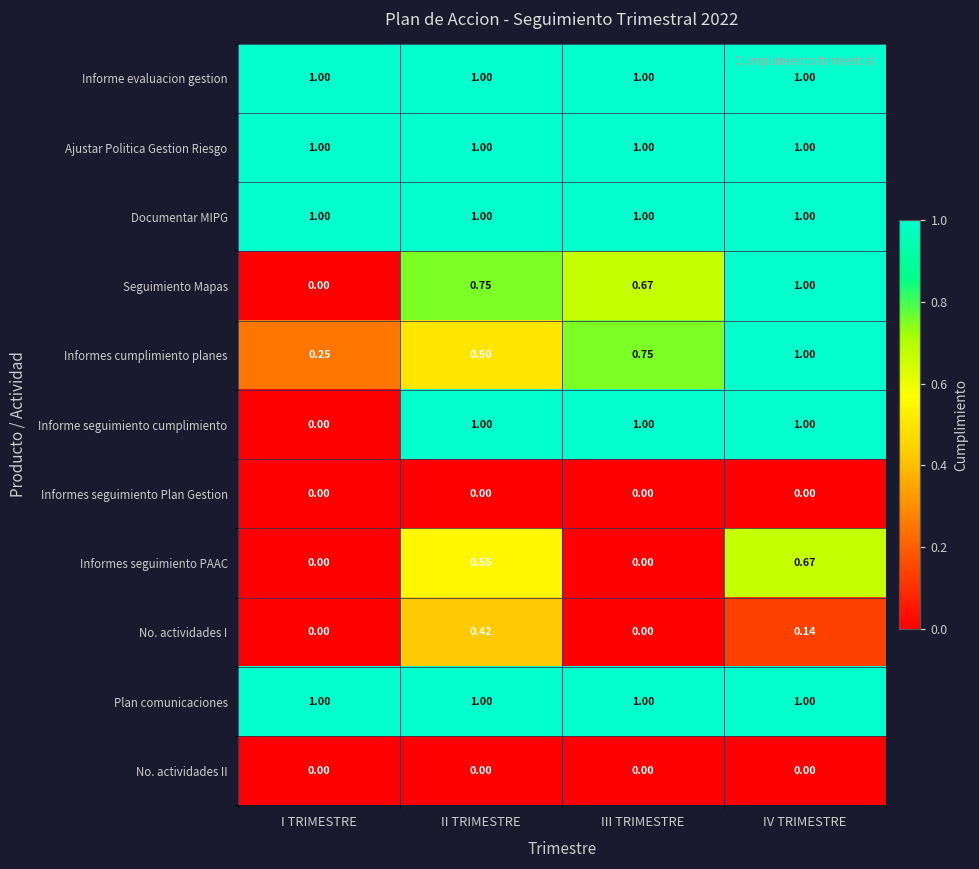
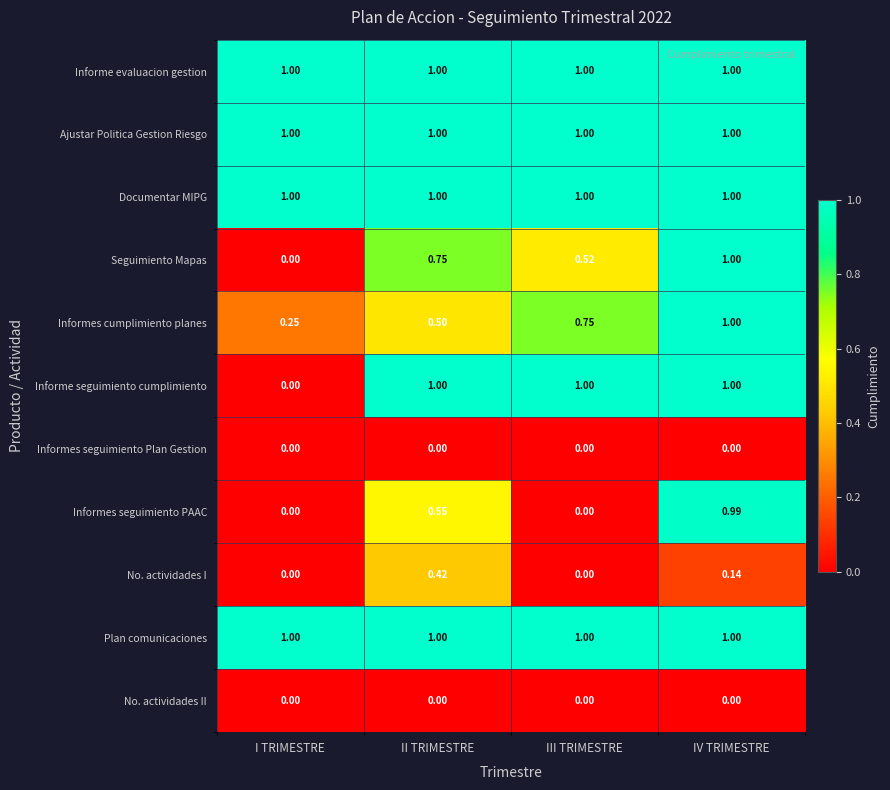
  {
    "Informe evaluacion gestion": {
      "I TRIMESTRE": 1.00,
      "II TRIMESTRE": 1.00,
      "III TRIMESTRE": 1.00,
      "IV TRIMESTRE": 1.00
    },
    "Ajustar Politica Gestion Riesgo": {
      "I TRIMESTRE": 1.00,
      "II TRIMESTRE": 1.00,
      "III TRIMESTRE": 1.00,
      "IV TRIMESTRE": 1.00
    },
    "Documentar MIPG": {
      "I TRIMESTRE": 1.00,
      "II TRIMESTRE": 1.00,
      "III TRIMESTRE": 1.00,
      "IV TRIMESTRE": 1.00
    },
    "Seguimiento Mapas": {
      "I TRIMESTRE": 0.00,
      "II TRIMESTRE": 0.75,
-     "III TRIMESTRE": 0.67,
+     "III TRIMESTRE": 0.52,
      "IV TRIMESTRE": 1.00
    },
    "Informes cumplimiento planes": {
      "I TRIMESTRE": 0.25,
      "II TRIMESTRE": 0.50,
      "III TRIMESTRE": 0.75,
      "IV TRIMESTRE": 1.00
    },
    "Informe seguimiento cumplimiento": {
      "I TRIMESTRE": 0.00,
      "II TRIMESTRE": 1.00,
      "III TRIMESTRE": 1.00,
      "IV TRIMESTRE": 1.00
    },
    "Informes seguimiento Plan Gestion": {
      "I TRIMESTRE": 0.00,
      "II TRIMESTRE": 0.00,
      "III TRIMESTRE": 0.00,
      "IV TRIMESTRE": 0.00
    },
    "Informes seguimiento PAAC": {
      "I TRIMESTRE": 0.00,
      "II TRIMESTRE": 0.55,
      "III TRIMESTRE": 0.00,
-     "IV TRIMESTRE": 0.67
+     "IV TRIMESTRE": 0.99
    },
    "No. actividades I": {
      "I TRIMESTRE": 0.00,
      "II TRIMESTRE": 0.42,
      "III TRIMESTRE": 0.00,
      "IV TRIMESTRE": 0.14
    },
    "Plan comunicaciones": {
      "I TRIMESTRE": 1.00,
      "II TRIMESTRE": 1.00,
      "III TRIMESTRE": 1.00,
      "IV TRIMESTRE": 1.00
    },
    "No. actividades II": {
      "I TRIMESTRE": 0.00,
      "II TRIMESTRE": 0.00,
      "III TRIMESTRE": 0.00,
      "IV TRIMESTRE": 0.00
    }
  }
